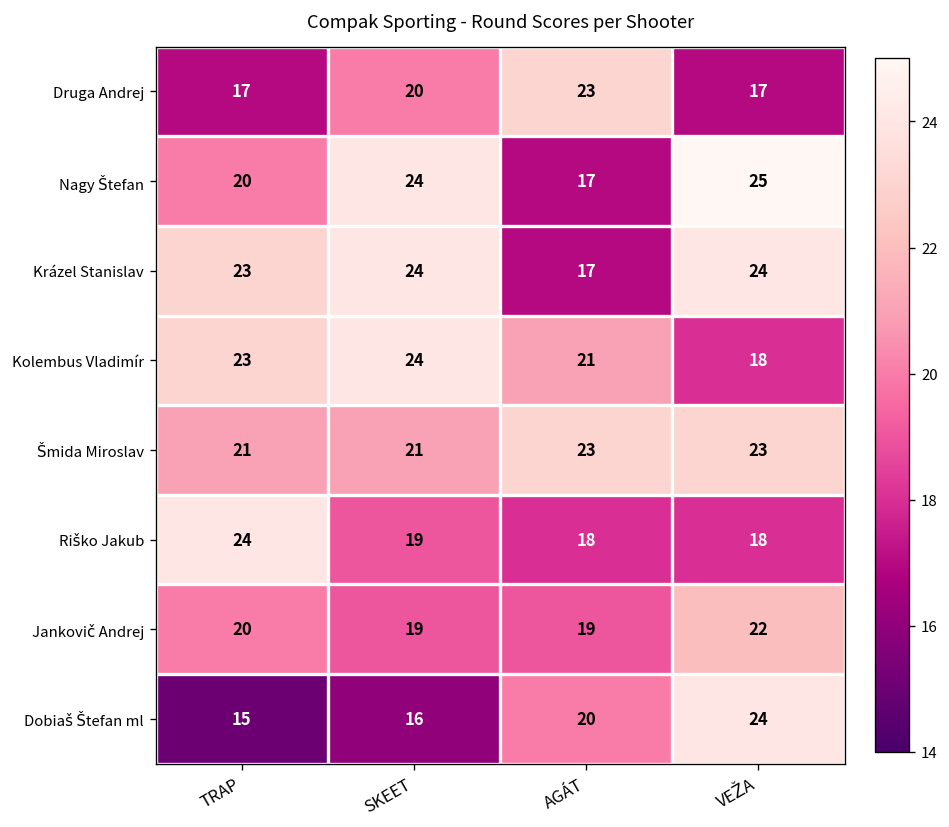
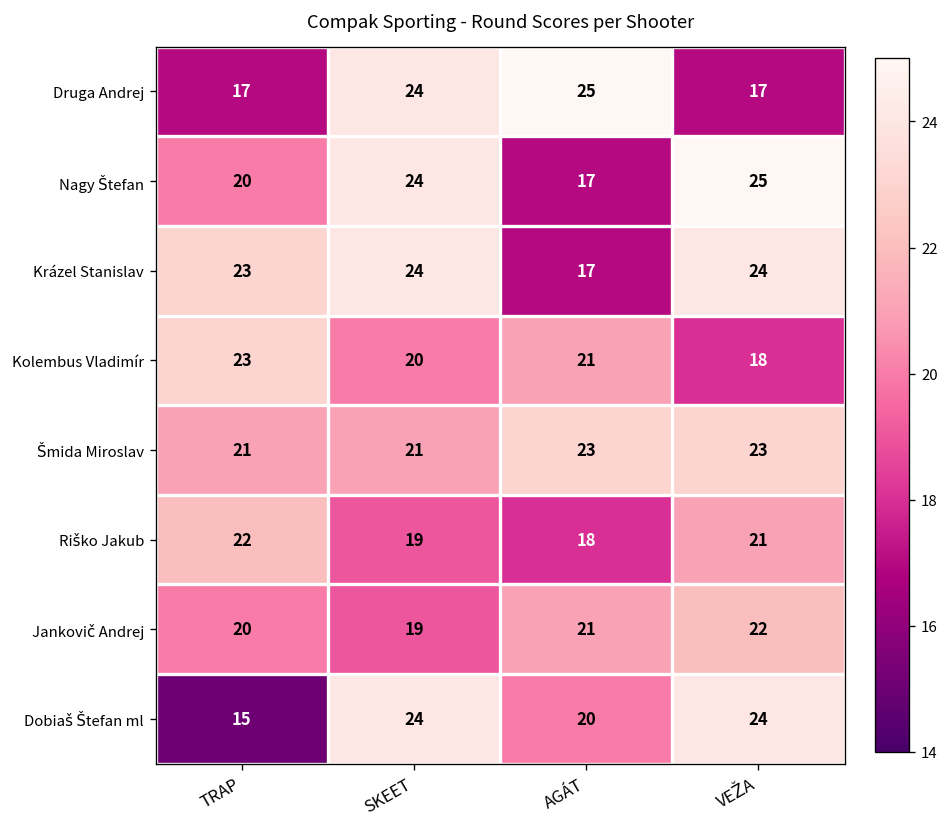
  {
    "Druga Andrej": {
      "TRAP": 17,
-     "SKEET": 20,
-     "AGÁT": 23,
+     "SKEET": 24,
+     "AGÁT": 25,
      "VEŽA": 17
    },
    "Nagy Štefan": {
      "TRAP": 20,
      "SKEET": 24,
      "AGÁT": 17,
      "VEŽA": 25
    },
    "Krázel Stanislav": {
      "TRAP": 23,
      "SKEET": 24,
      "AGÁT": 17,
      "VEŽA": 24
    },
    "Kolembus Vladimír": {
      "TRAP": 23,
-     "SKEET": 24,
+     "SKEET": 20,
      "AGÁT": 21,
      "VEŽA": 18
    },
    "Šmida Miroslav": {
      "TRAP": 21,
      "SKEET": 21,
      "AGÁT": 23,
      "VEŽA": 23
    },
    "Riško Jakub": {
-     "TRAP": 24,
+     "TRAP": 22,
      "SKEET": 19,
      "AGÁT": 18,
-     "VEŽA": 18
+     "VEŽA": 21
    },
    "Jankovič Andrej": {
      "TRAP": 20,
      "SKEET": 19,
-     "AGÁT": 19,
+     "AGÁT": 21,
      "VEŽA": 22
    },
    "Dobiaš Štefan ml": {
      "TRAP": 15,
-     "SKEET": 16,
+     "SKEET": 24,
      "AGÁT": 20,
      "VEŽA": 24
    }
  }
